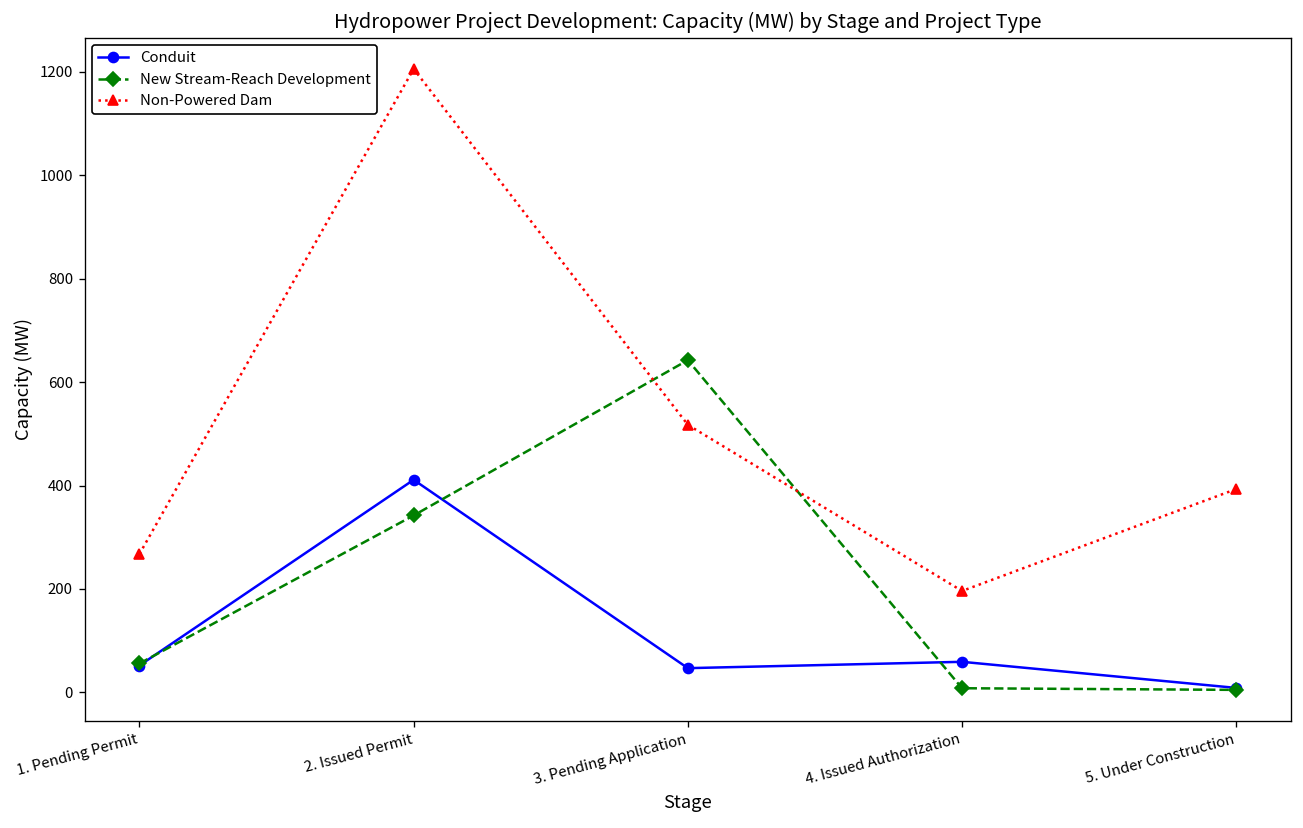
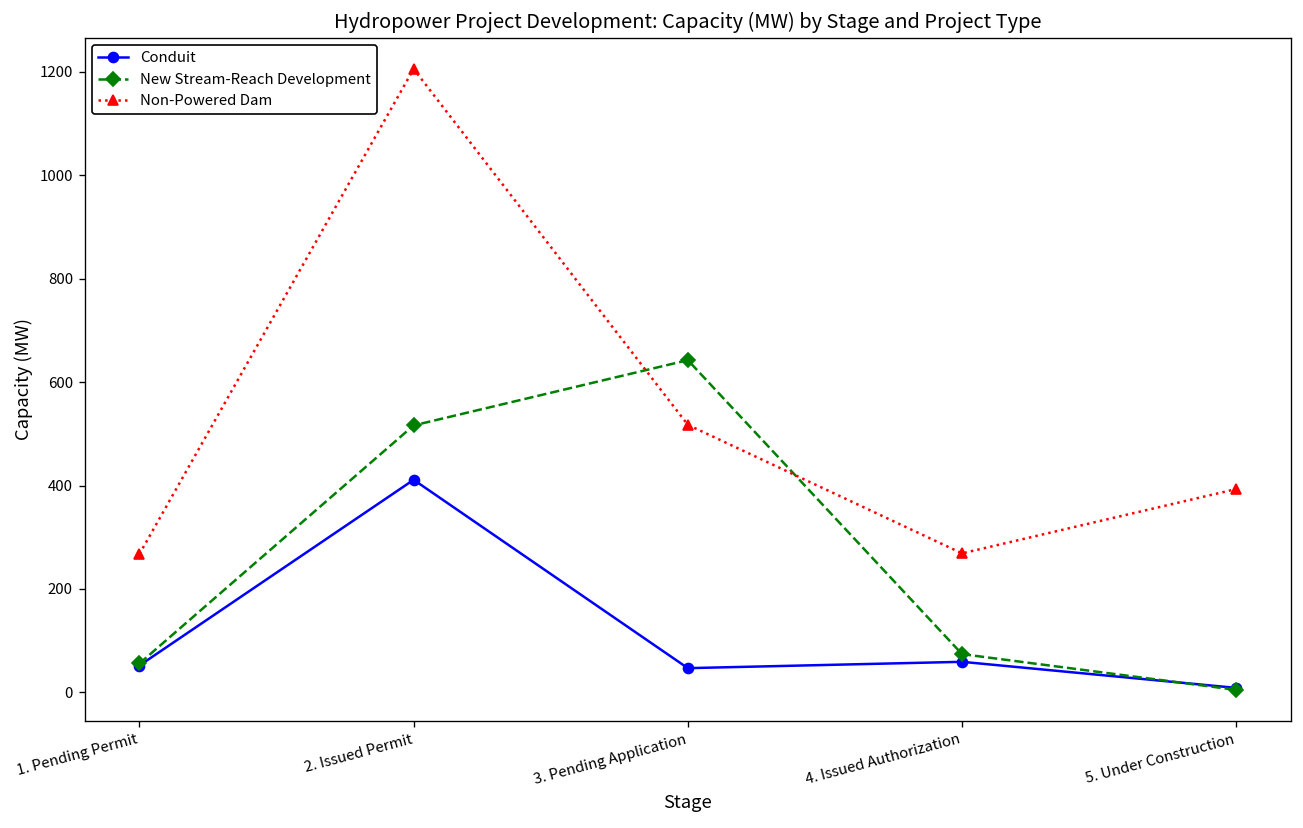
  {
    "Conduit": {
      "2. Issued Permit": 410,
      "3. Pending Application": 50,
      "4. Issued Authorization": 60
    },
    "New Stream-Reach Development": {
-     "2. Issued Permit": 340,
+     "2. Issued Permit": 520,
      "3. Pending Application": 640,
-     "4. Issued Authorization": 10
+     "4. Issued Authorization": 70
    },
    "Non-Powered Dam": {
      "1. Pending Permit": 270,
      "2. Issued Permit": 1210,
      "3. Pending Application": 520,
-     "4. Issued Authorization": 200,
+     "4. Issued Authorization": 270,
      "5. Under Construction": 390
    }
  }
